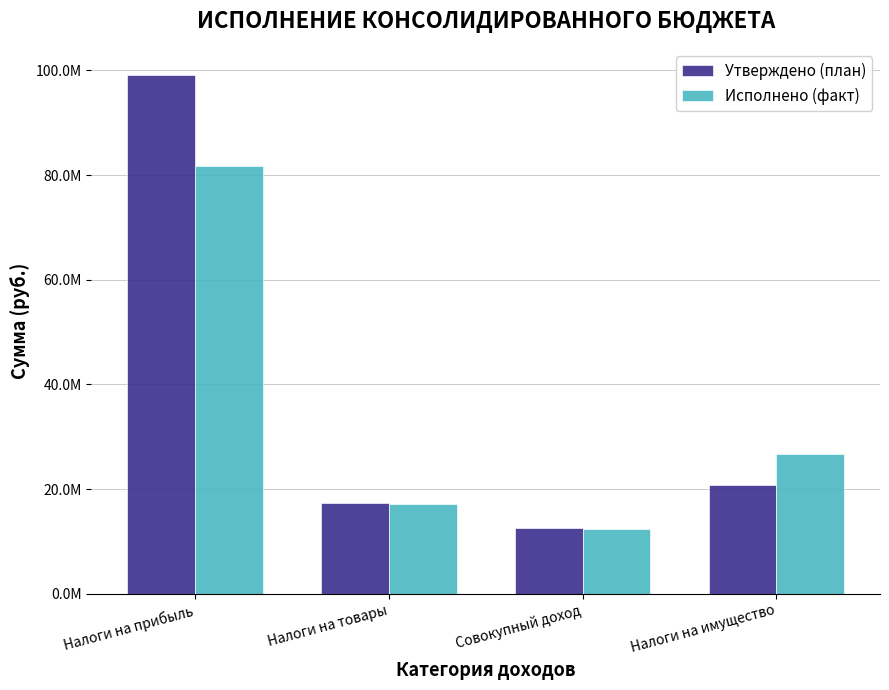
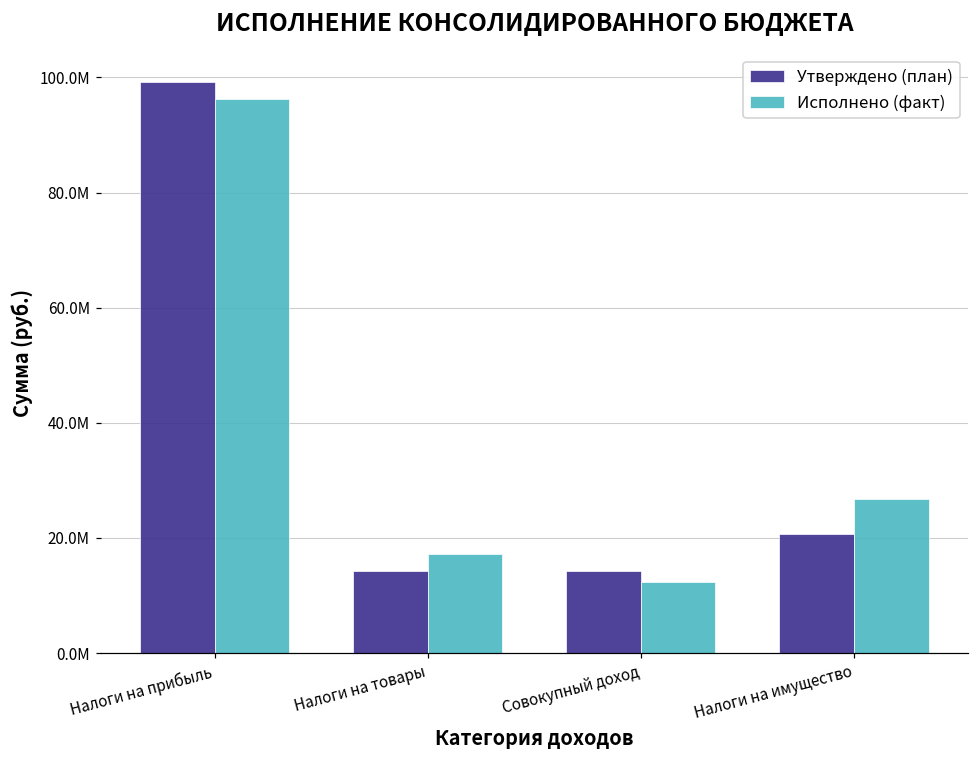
  {
    "Утверждено (план)": {
      "Налоги на прибыль": 99000000,
-     "Налоги на товары": 17000000,
-     "Совокупный доход": 13000000,
+     "Налоги на товары": 14000000,
+     "Совокупный доход": 14000000,
      "Налоги на имущество": 21000000
    },
    "Исполнено (факт)": {
-     "Налоги на прибыль": 82000000,
+     "Налоги на прибыль": 96000000,
      "Налоги на товары": 17000000,
      "Совокупный доход": 12000000,
      "Налоги на имущество": 27000000
    }
  }
